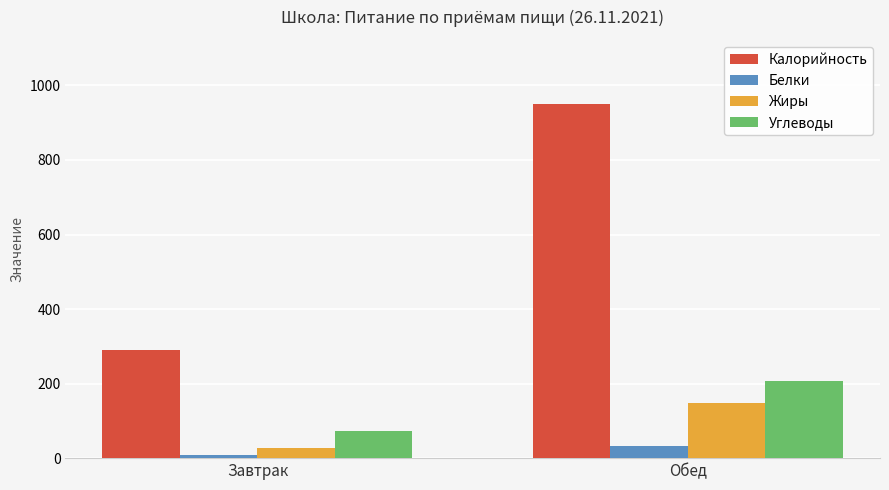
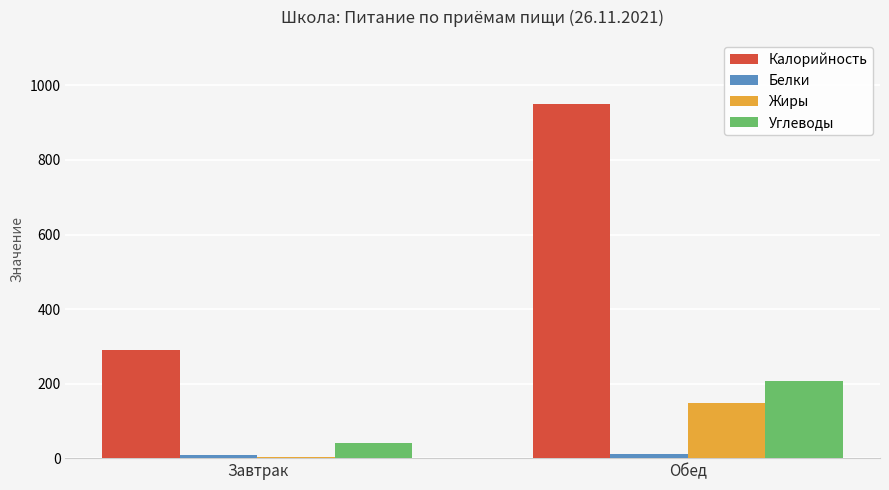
  {
    "Калорийность": {
      "Завтрак": 290,
      "Обед": 950
    },
    "Белки": {
      "Завтрак": 10,
-     "Обед": 30
+     "Обед": 10
    },
    "Жиры": {
-     "Завтрак": 30,
+     "Завтрак": 0,
      "Обед": 150
    },
    "Углеводы": {
-     "Завтрак": 70,
+     "Завтрак": 40,
      "Обед": 210
    }
  }
